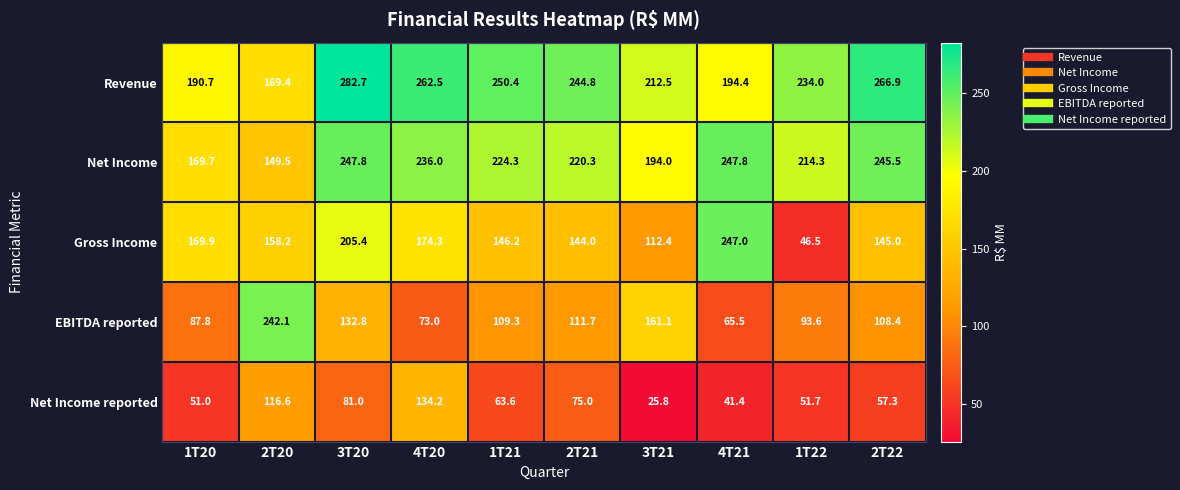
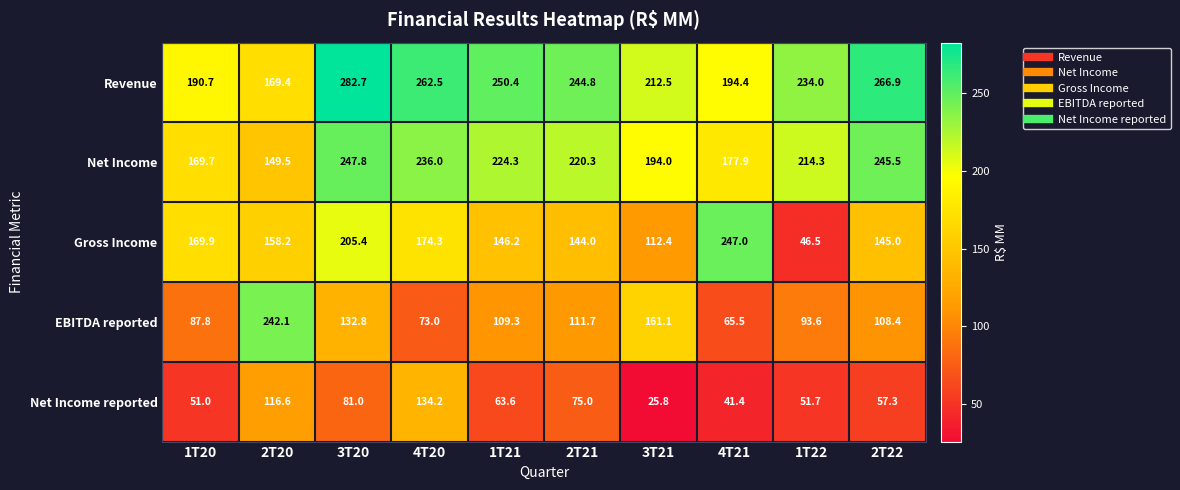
  {
    "Revenue": {
      "1T20": 190.7,
      "2T20": 169.4,
      "3T20": 282.7,
      "4T20": 262.5,
      "1T21": 250.4,
      "2T21": 244.8,
      "3T21": 212.5,
      "4T21": 194.4,
      "1T22": 234.0,
      "2T22": 266.9
    },
    "Net Income": {
      "1T20": 169.7,
      "2T20": 149.5,
      "3T20": 247.8,
      "4T20": 236.0,
      "1T21": 224.3,
      "2T21": 220.3,
      "3T21": 194.0,
-     "4T21": 247.8,
+     "4T21": 177.9,
      "1T22": 214.3,
      "2T22": 245.5
    },
    "Gross Income": {
      "1T20": 169.9,
      "2T20": 158.2,
      "3T20": 205.4,
      "4T20": 174.3,
      "1T21": 146.2,
      "2T21": 144.0,
      "3T21": 112.4,
      "4T21": 247.0,
      "1T22": 46.5,
      "2T22": 145.0
    },
    "EBITDA reported": {
      "1T20": 87.8,
      "2T20": 242.1,
      "3T20": 132.8,
      "4T20": 73.0,
      "1T21": 109.3,
      "2T21": 111.7,
      "3T21": 161.1,
      "4T21": 65.5,
      "1T22": 93.6,
      "2T22": 108.4
    },
    "Net Income reported": {
      "1T20": 51.0,
      "2T20": 116.6,
      "3T20": 81.0,
      "4T20": 134.2,
      "1T21": 63.6,
      "2T21": 75.0,
      "3T21": 25.8,
      "4T21": 41.4,
      "1T22": 51.7,
      "2T22": 57.3
    }
  }
